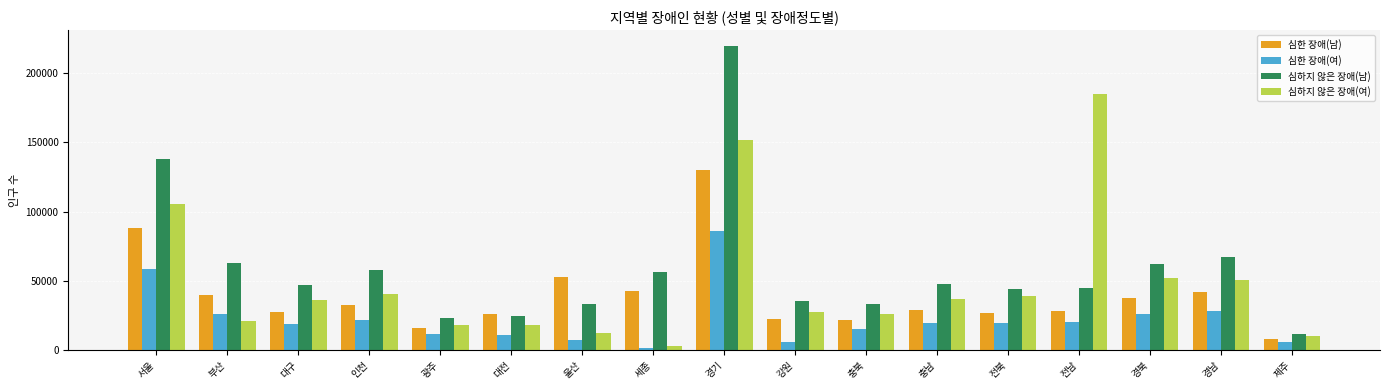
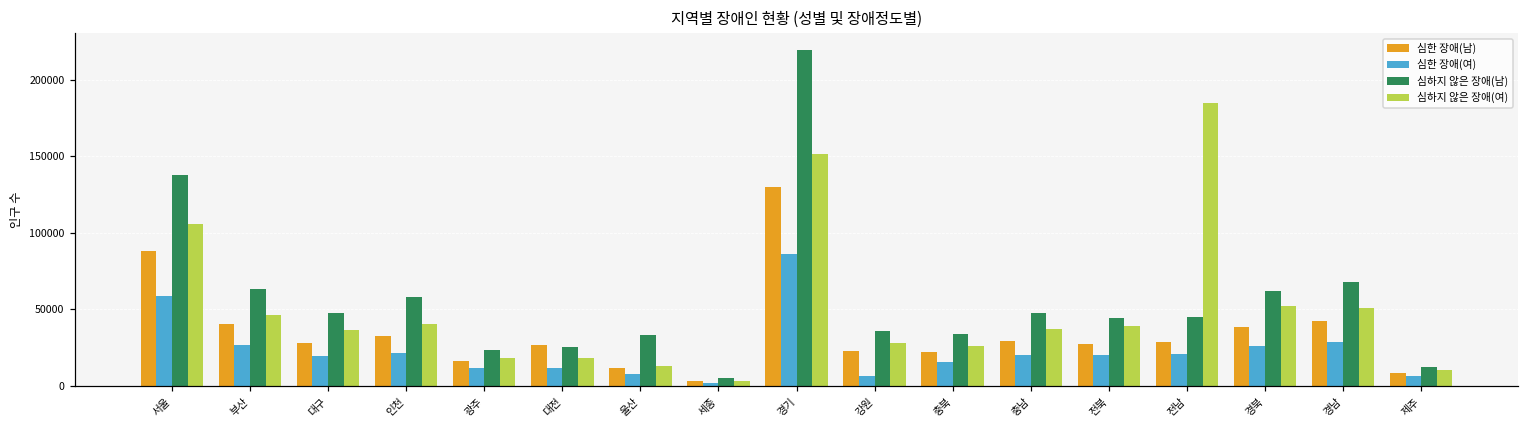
  {
    "심한 장애(남)": {
      "서울": 88000,
      "부산": 40000,
      "대구": 28000,
      "인천": 33000,
      "광주": 16000,
      "대전": 26000,
-     "울산": 53000,
-     "세종": 42000,
+     "울산": 12000,
+     "세종": 3000,
      "경기": 130000,
      "강원": 23000,
      "충북": 22000,
      "충남": 29000,
      "전북": 27000,
      "전남": 29000,
      "경북": 38000,
      "경남": 42000,
      "제주": 8000
    },
    "심한 장애(여)": {
      "서울": 58000,
      "부산": 26000,
      "대구": 19000,
      "인천": 22000,
      "광주": 12000,
      "대전": 11000,
      "울산": 7000,
      "세종": 2000,
      "경기": 86000,
      "강원": 6000,
      "충북": 15000,
      "충남": 20000,
      "전북": 20000,
      "전남": 21000,
      "경북": 26000,
      "경남": 29000,
      "제주": 6000
    },
    "심하지 않은 장애(남)": {
      "서울": 138000,
      "부산": 63000,
      "대구": 47000,
      "인천": 58000,
      "광주": 23000,
      "대전": 25000,
      "울산": 33000,
-     "세종": 57000,
+     "세종": 5000,
      "경기": 219000,
      "강원": 36000,
      "충북": 34000,
      "충남": 48000,
      "전북": 44000,
      "전남": 45000,
      "경북": 62000,
      "경남": 67000,
      "제주": 12000
    },
    "심하지 않은 장애(여)": {
      "서울": 106000,
-     "부산": 21000,
+     "부산": 46000,
      "대구": 36000,
      "인천": 40000,
      "광주": 18000,
      "대전": 18000,
      "울산": 13000,
      "세종": 3000,
      "경기": 151000,
      "강원": 27000,
      "충북": 26000,
      "충남": 37000,
      "전북": 39000,
      "전남": 185000,
      "경북": 52000,
      "경남": 51000,
      "제주": 10000
    }
  }
